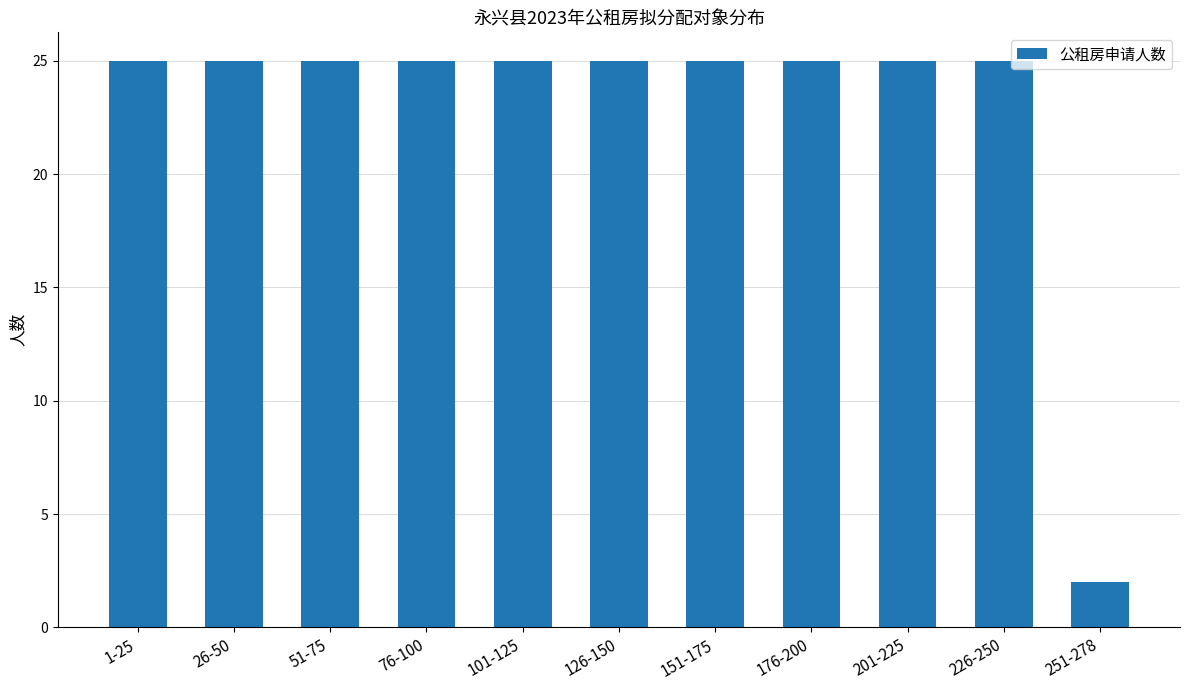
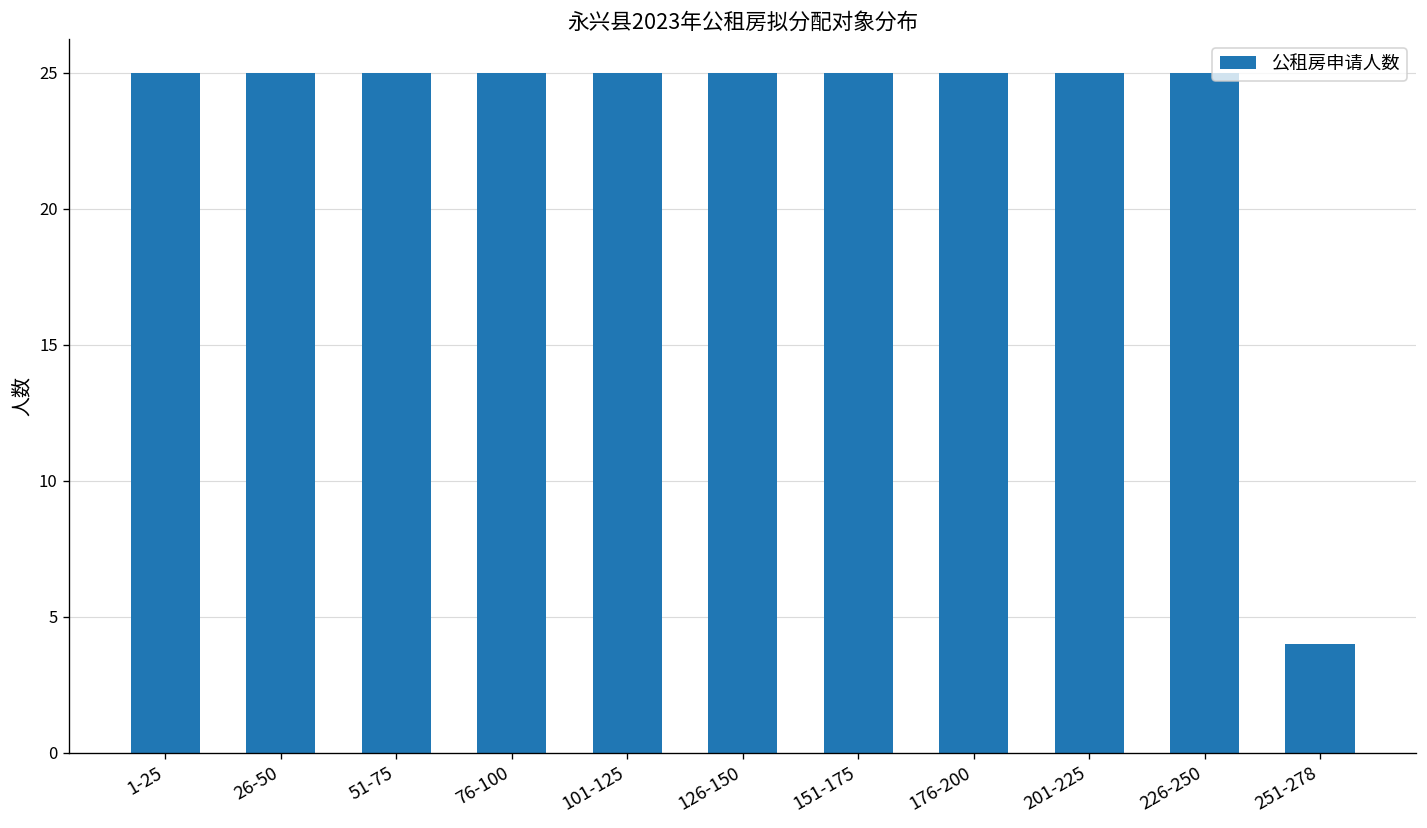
  {
    "1-25": 25,
    "26-50": 25,
    "51-75": 25,
    "76-100": 25,
    "101-125": 25,
    "126-150": 25,
    "151-175": 25,
    "176-200": 25,
    "201-225": 25,
    "226-250": 25,
-   "251-278": 2
+   "251-278": 4
  }
